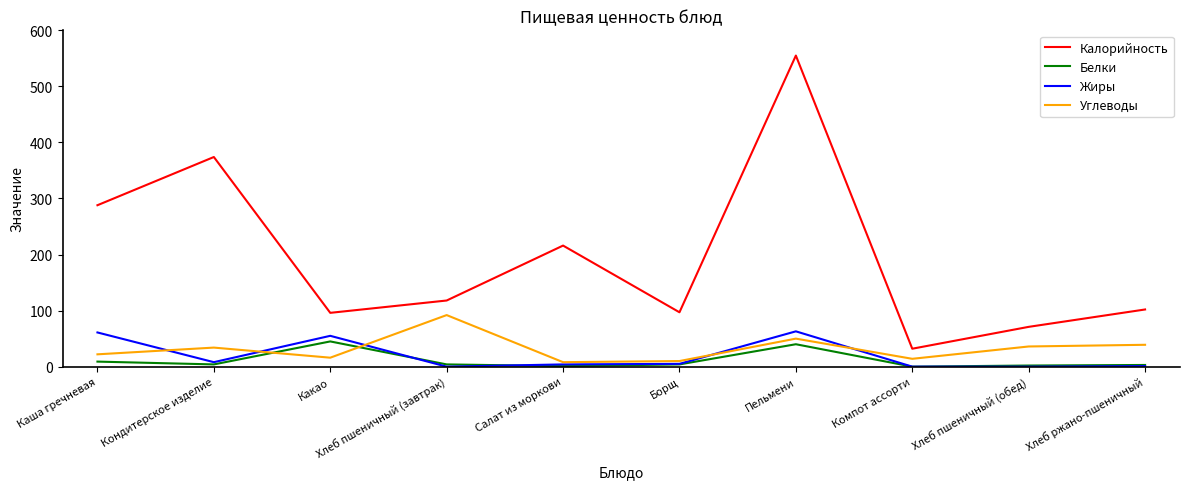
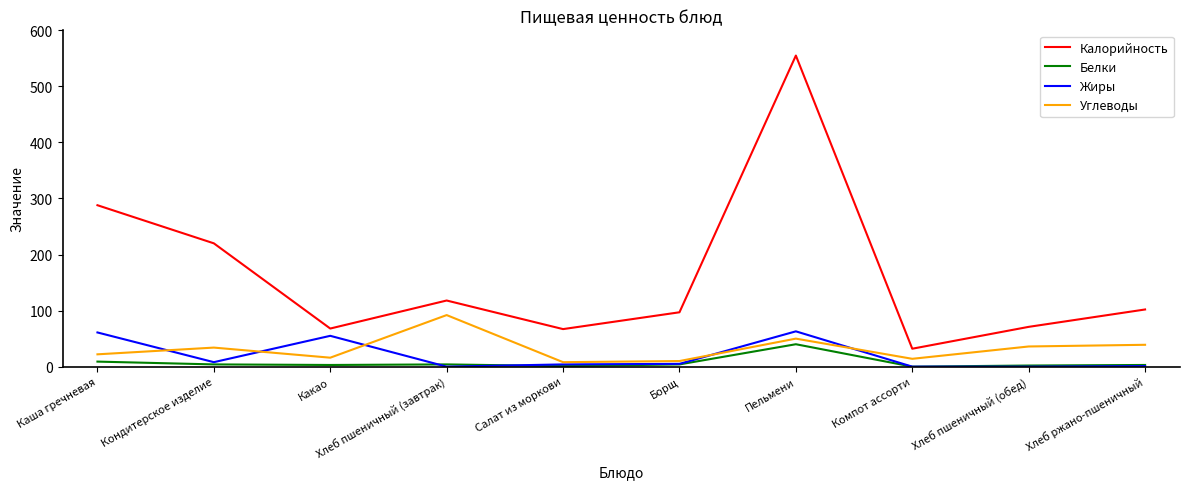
  {
    "Калорийность": {
      "Каша гречневая": 290,
-     "Кондитерское изделие": 370,
-     "Какао": 100,
+     "Кондитерское изделие": 220,
+     "Какао": 70,
      "Хлеб пшеничный (завтрак)": 120,
-     "Салат из моркови": 220,
+     "Салат из моркови": 70,
      "Борщ": 100,
      "Пельмени": 560,
      "Компот ассорти": 30,
      "Хлеб пшеничный (обед)": 70,
      "Хлеб ржано-пшеничный": 100
    },
    "Белки": {
      "Каша гречневая": 10,
-     "Какао": 50,
+     "Какао": 0,
      "Пельмени": 40
    },
    "Жиры": {
      "Каша гречневая": 60,
      "Какао": 60,
      "Пельмени": 60
    },
    "Углеводы": {
      "Каша гречневая": 20,
      "Кондитерское изделие": 30,
      "Какао": 20,
      "Хлеб пшеничный (завтрак)": 90,
      "Борщ": 10,
      "Пельмени": 50,
      "Компот ассорти": 10,
      "Хлеб пшеничный (обед)": 40,
      "Хлеб ржано-пшеничный": 40
    }
  }
